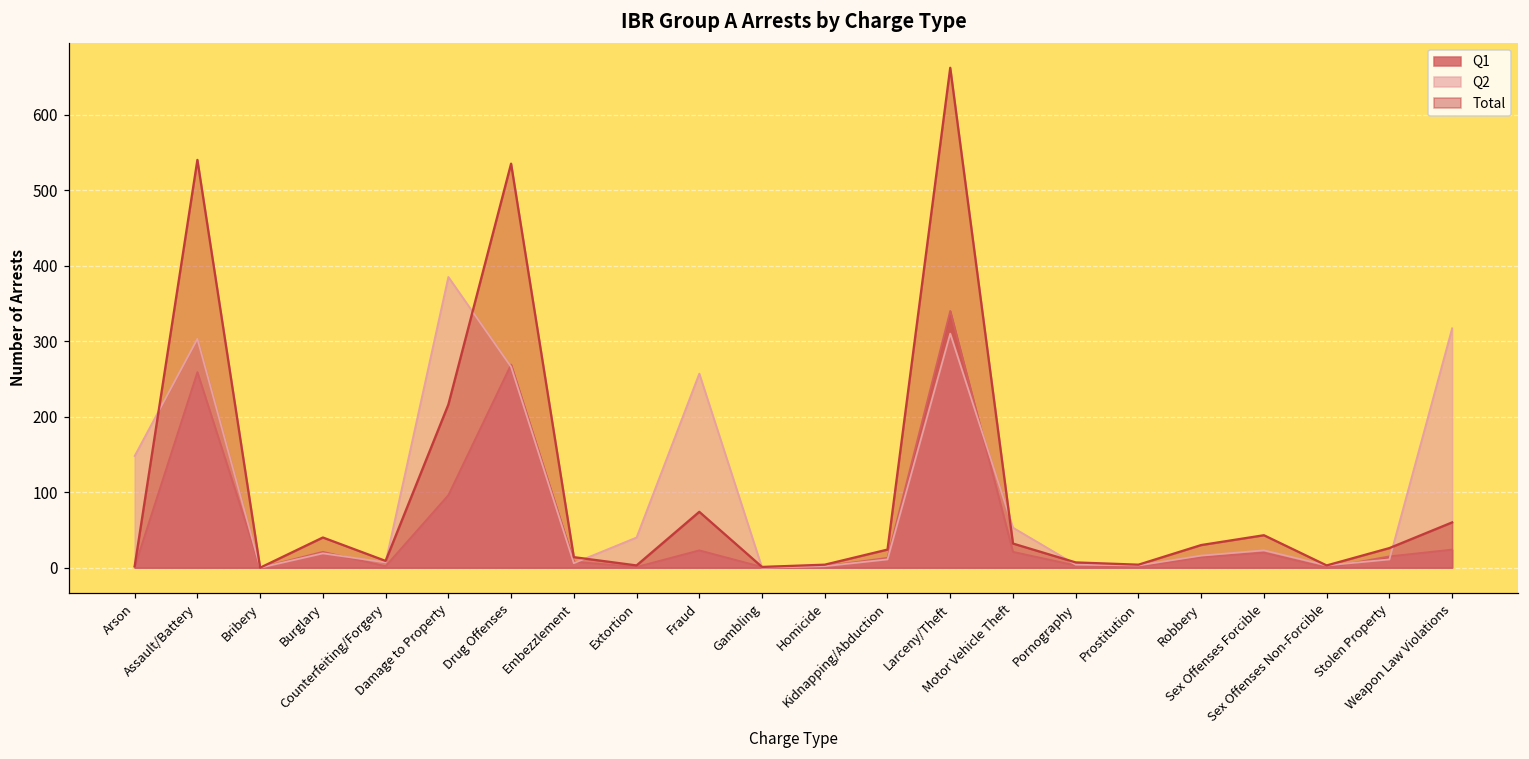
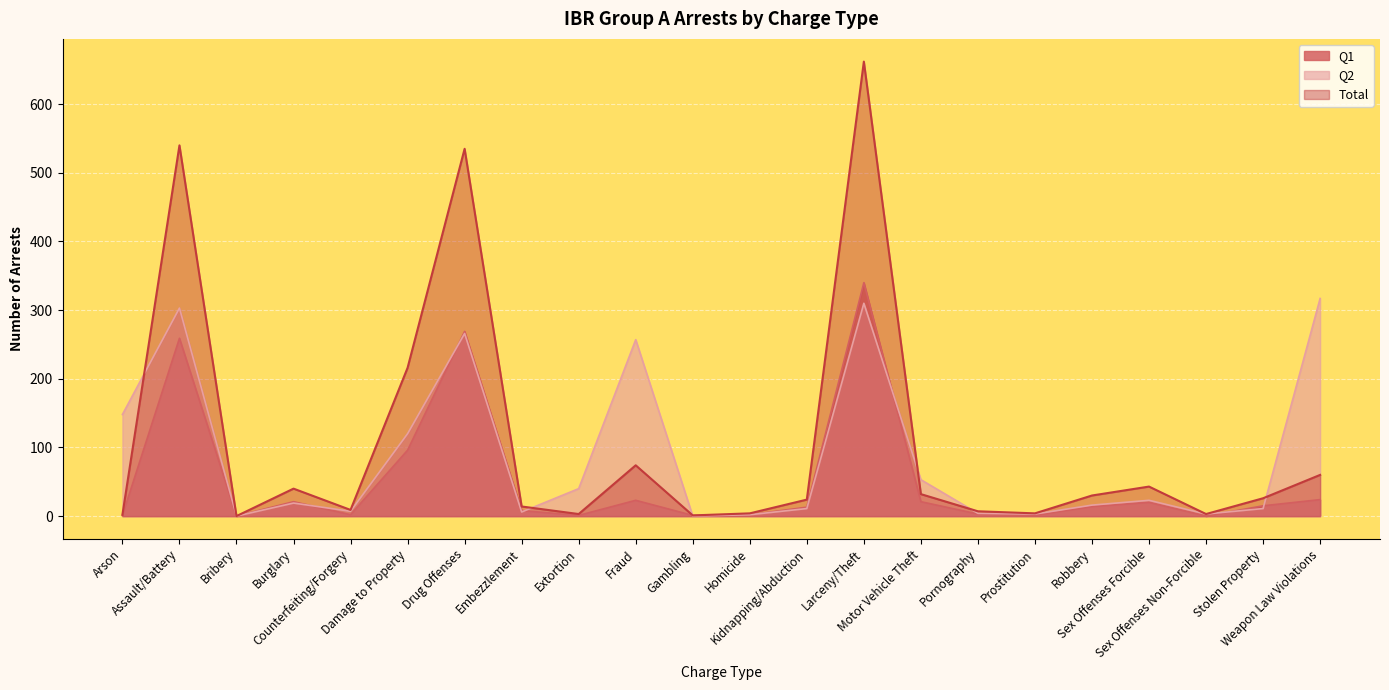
  {
    "Q2": {
      "Arson": 150,
      "Assault/Battery": 300,
-     "Damage to Property": 390,
+     "Damage to Property": 120,
      "Extortion": 40,
      "Fraud": 260,
      "Larceny/Theft": 310,
      "Motor Vehicle Theft": 50,
      "Stolen Property": 10,
      "Weapon Law Violations": 320
    }
  }
